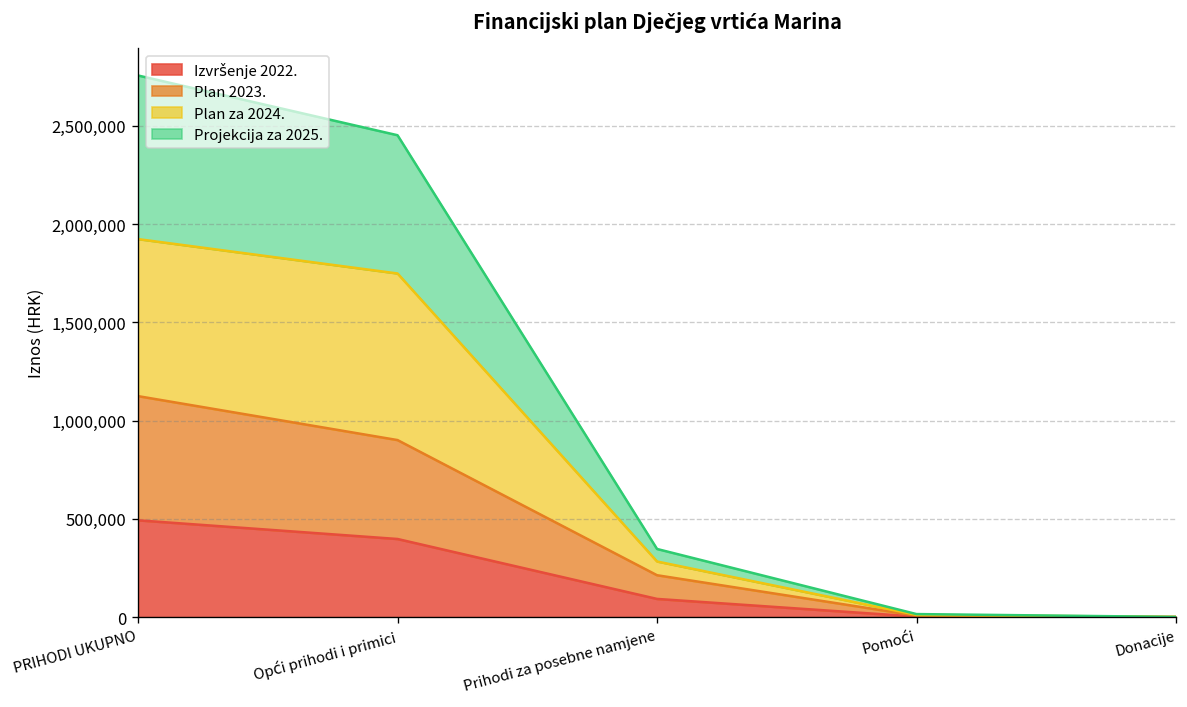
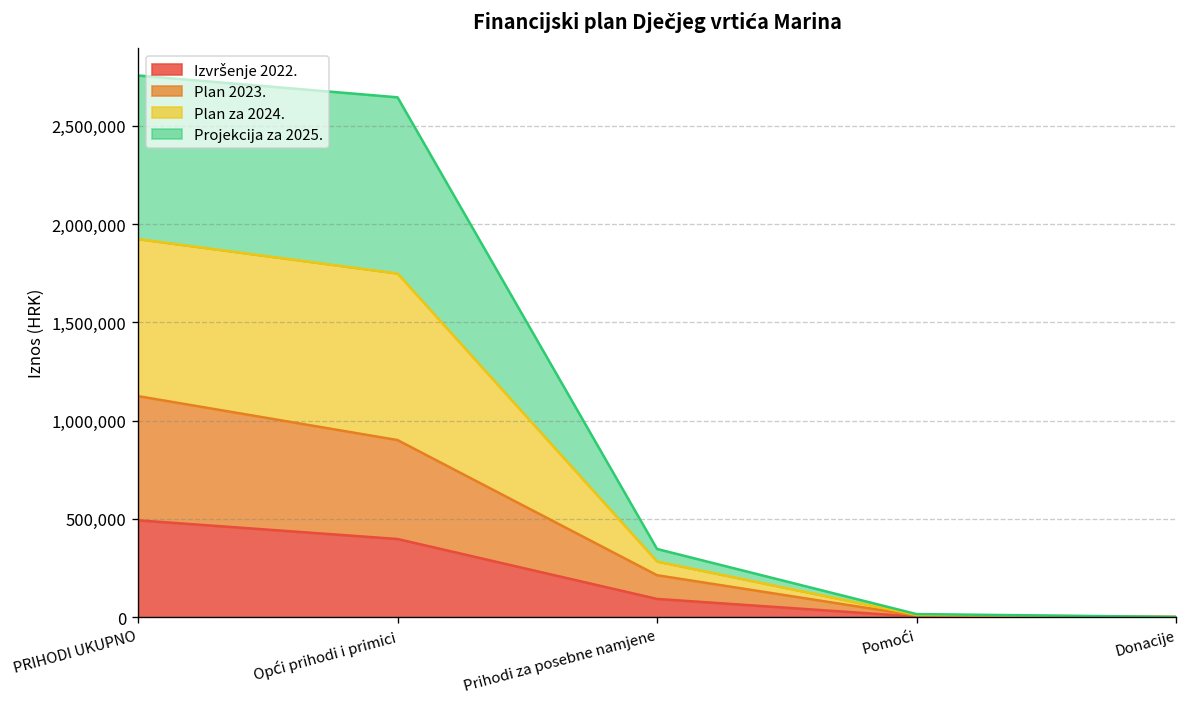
  {
    "Plan za 2024.": {
      "PRIHODI UKUPNO": "800,000",
      "Opći prihodi i primici": "850,000",
      "Prihodi za posebne namjene": "70,000"
    },
    "Projekcija za 2025.": {
      "PRIHODI UKUPNO": "830,000",
-     "Opći prihodi i primici": "700,000",
+     "Opći prihodi i primici": "900,000",
      "Prihodi za posebne namjene": "60,000"
    }
  }
